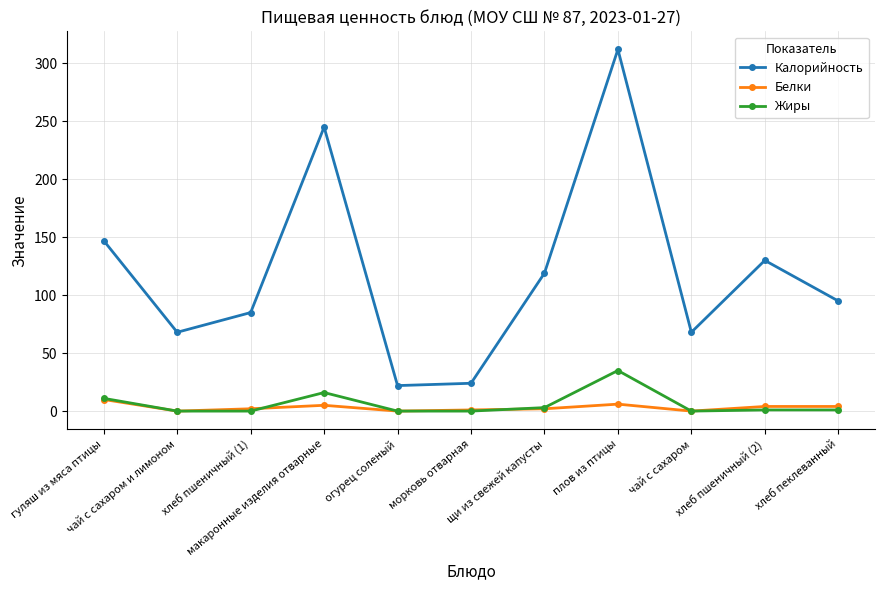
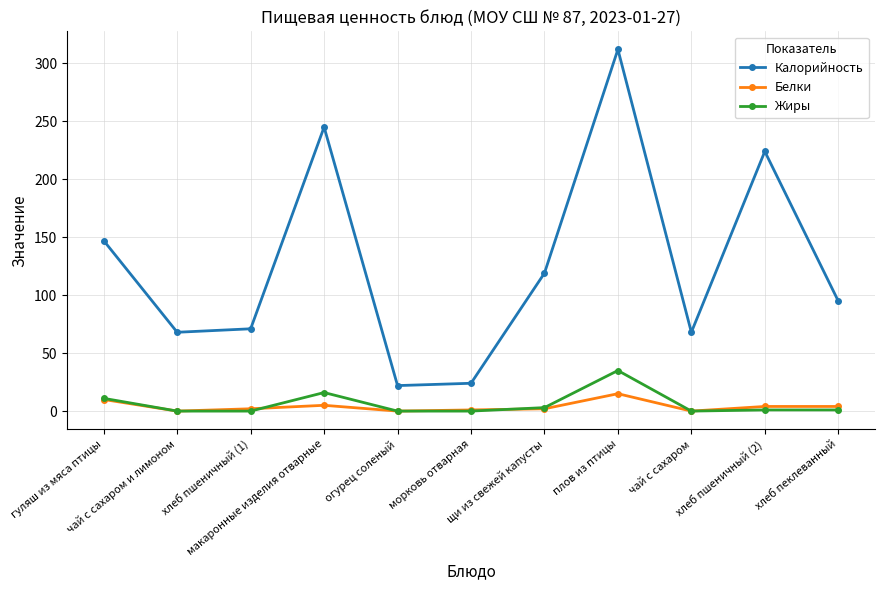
  {
    "Калорийность": {
      "гуляш из мяса птицы": 147,
      "чай с сахаром и лимоном": 68,
-     "хлеб пшеничный (1)": 85,
+     "хлеб пшеничный (1)": 71,
      "макаронные изделия отварные": 245,
      "огурец соленый": 22,
      "морковь отварная": 24,
      "щи из свежей капусты": 119,
      "плов из птицы": 312,
      "чай с сахаром": 68,
-     "хлеб пшеничный (2)": 130,
+     "хлеб пшеничный (2)": 224,
      "хлеб пеклеванный": 95
    },
    "Белки": {
      "макаронные изделия отварные": 5,
-     "плов из птицы": 6,
+     "плов из птицы": 15,
      "хлеб пшеничный (2)": 4,
      "хлеб пеклеванный": 4
    },
    "Жиры": {
      "макаронные изделия отварные": 16,
      "плов из птицы": 35,
      "хлеб пшеничный (2)": 1,
      "хлеб пеклеванный": 1
    }
  }
